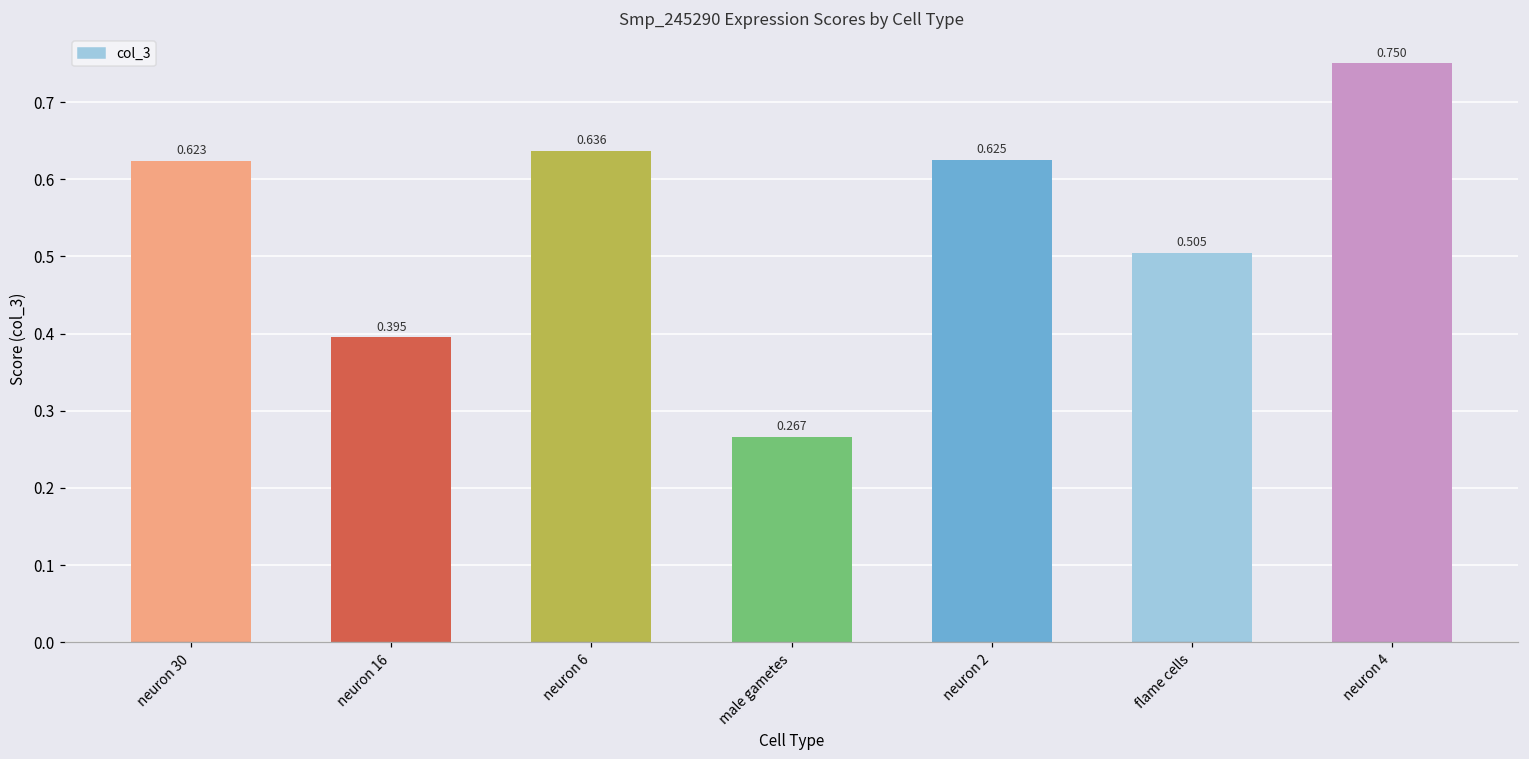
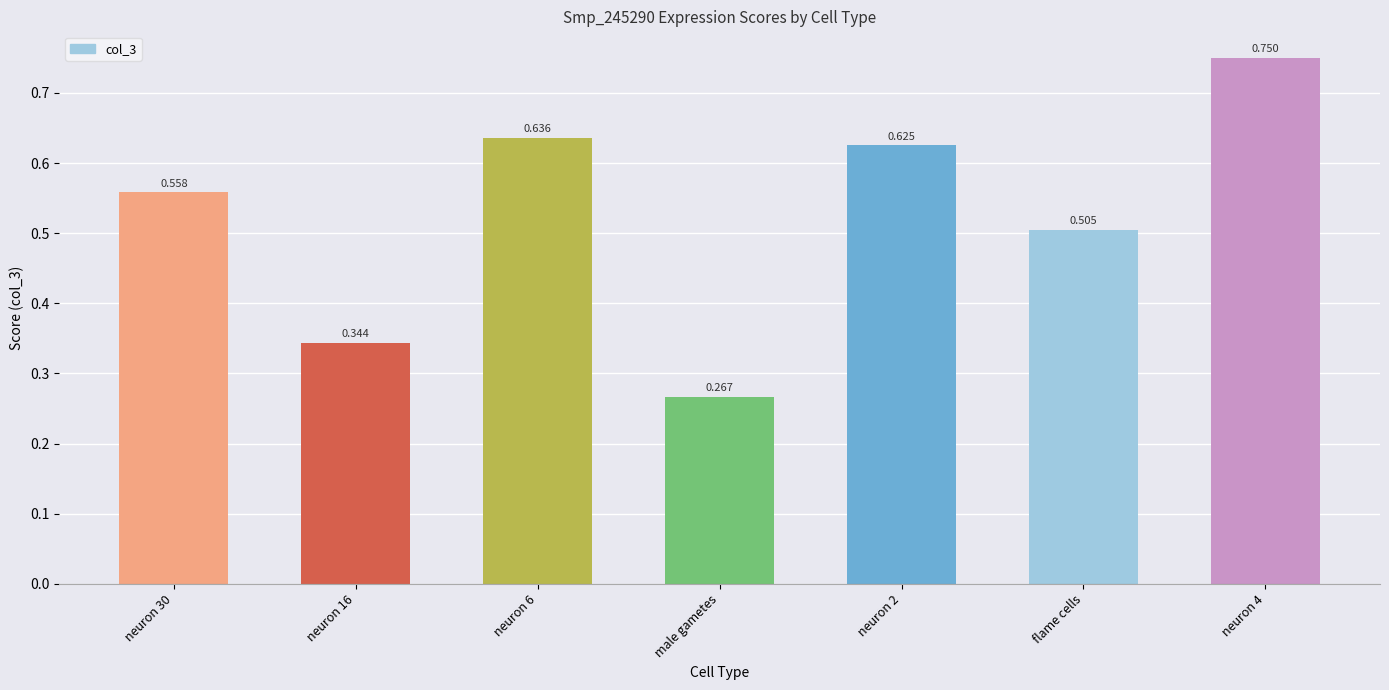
  {
-   "neuron 30": 0.623,
-   "neuron 16": 0.395,
+   "neuron 30": 0.558,
+   "neuron 16": 0.344,
    "neuron 6": 0.636,
    "male gametes": 0.267,
    "neuron 2": 0.625,
    "flame cells": 0.505,
    "neuron 4": 0.750
  }
